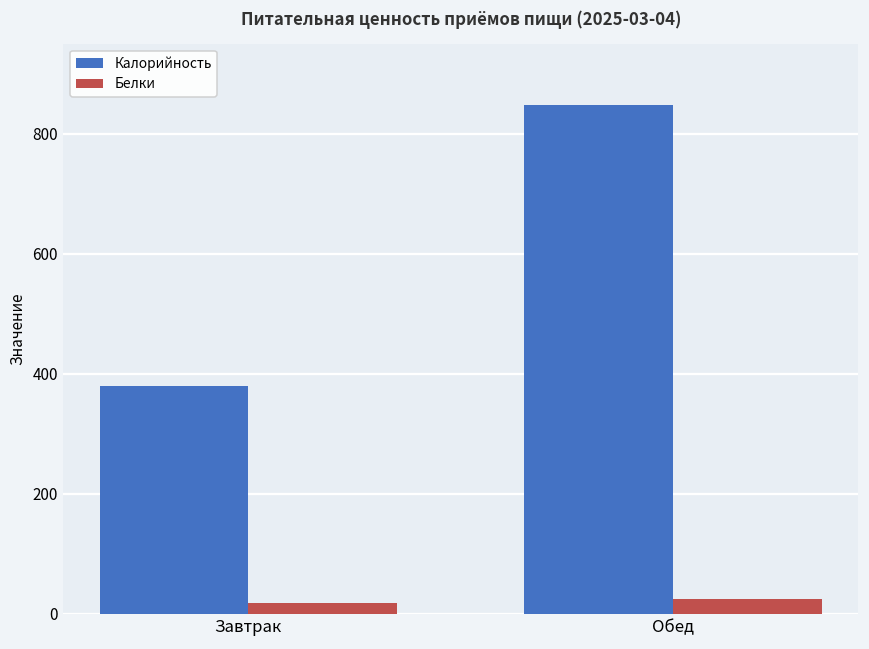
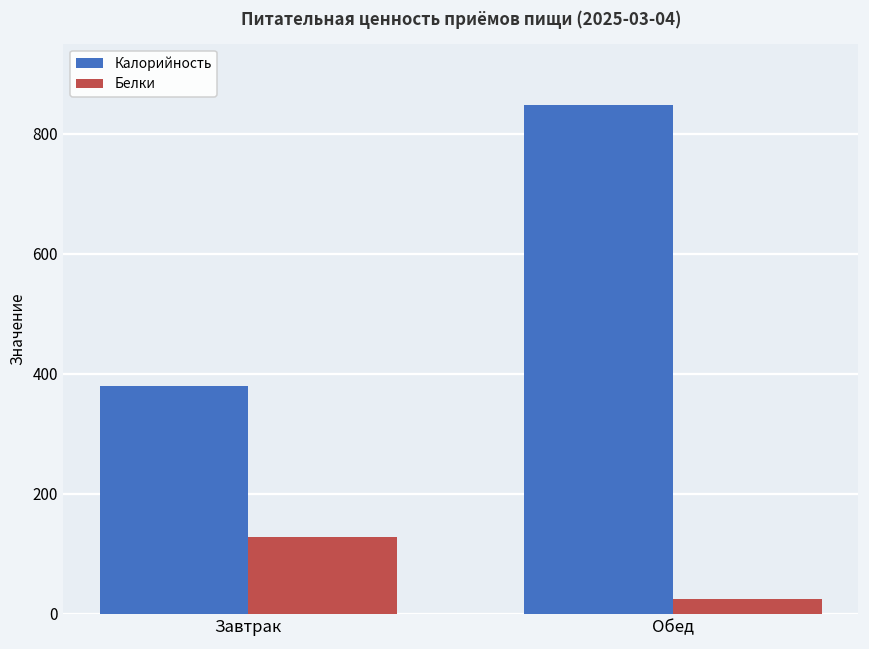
  {
    "Калорийность": {
      "Завтрак": 380,
      "Обед": 850
    },
    "Белки": {
-     "Завтрак": 20,
+     "Завтрак": 130,
      "Обед": 20
    }
  }
